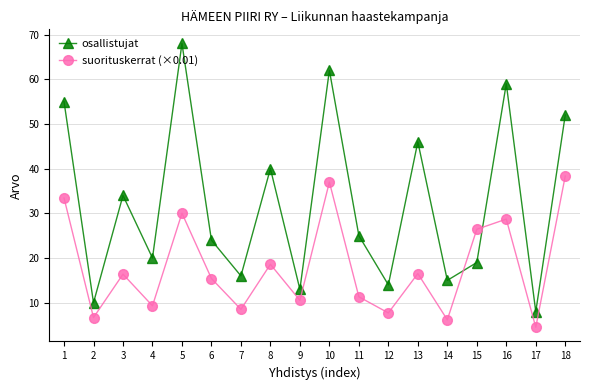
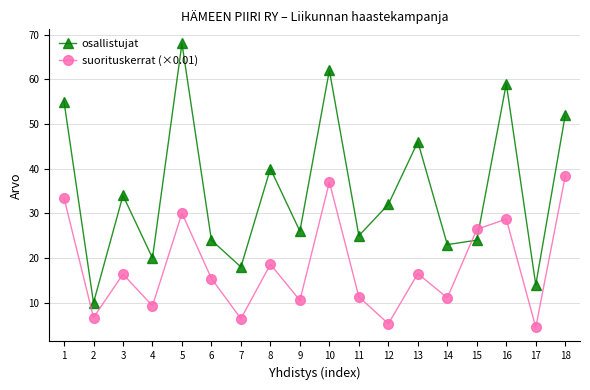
  {
    "osallistujat": {
      "1": 55,
      "2": 10,
      "3": 34,
      "4": 20,
      "5": 68,
      "6": 24,
-     "7": 16,
+     "7": 18,
      "8": 40,
-     "9": 13,
+     "9": 26,
      "10": 62,
      "11": 25,
-     "12": 14,
+     "12": 32,
      "13": 46,
-     "14": 15,
-     "15": 19,
+     "14": 23,
+     "15": 24,
      "16": 59,
-     "17": 8,
+     "17": 14,
      "18": 52
    },
    "suorituskerrat (×0.01)": {
      "1": 33,
      "2": 7,
      "3": 16,
      "4": 9,
      "5": 30,
      "6": 15,
-     "7": 9,
+     "7": 6,
      "8": 19,
      "9": 11,
      "10": 37,
      "11": 11,
-     "12": 8,
+     "12": 5,
      "13": 17,
-     "14": 6,
+     "14": 11,
      "15": 26,
      "16": 29,
      "17": 5,
      "18": 38
    }
  }
